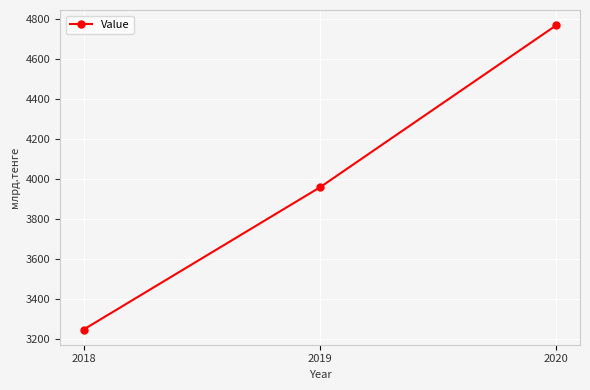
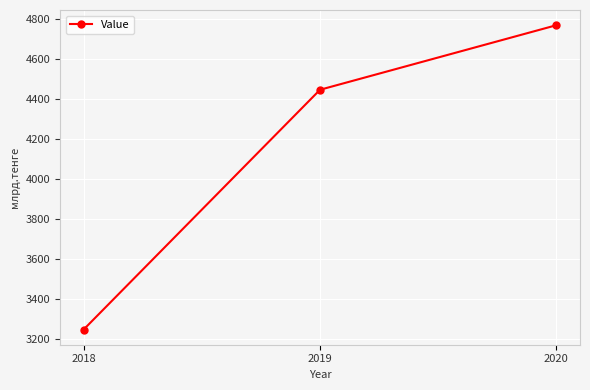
  {
    "2018": 3250,
-   "2019": 3960,
+   "2019": 4450,
    "2020": 4770
  }
